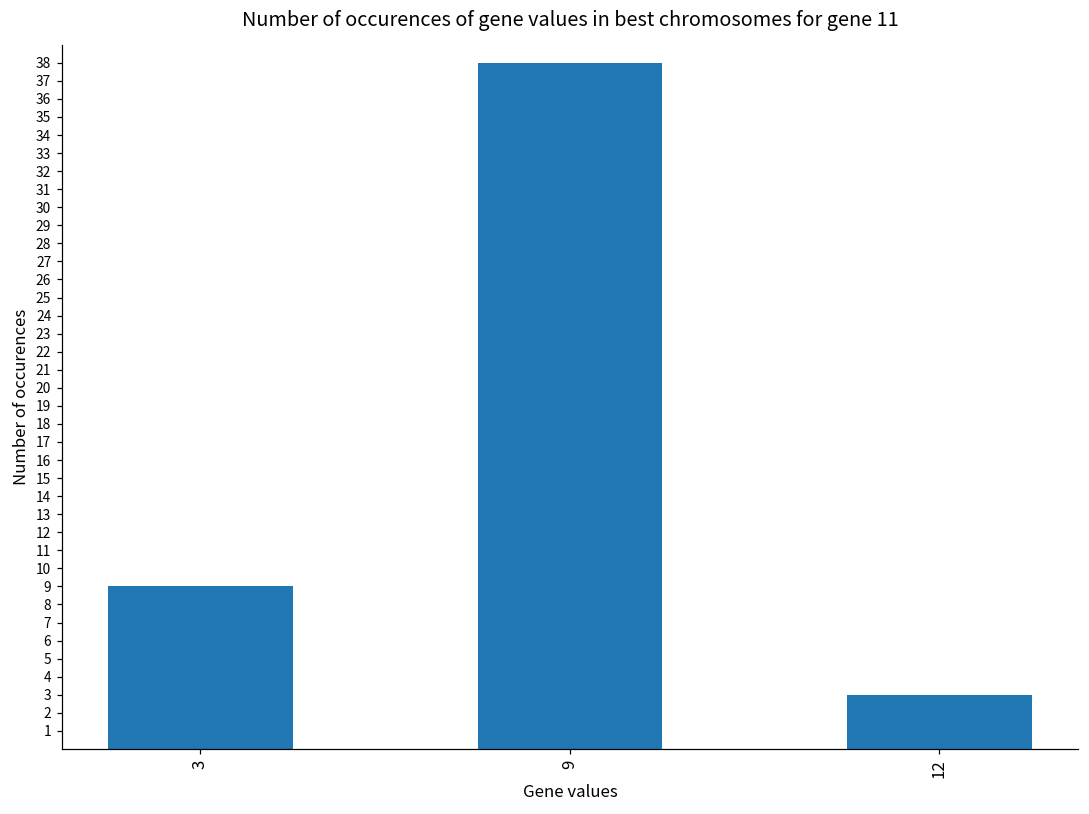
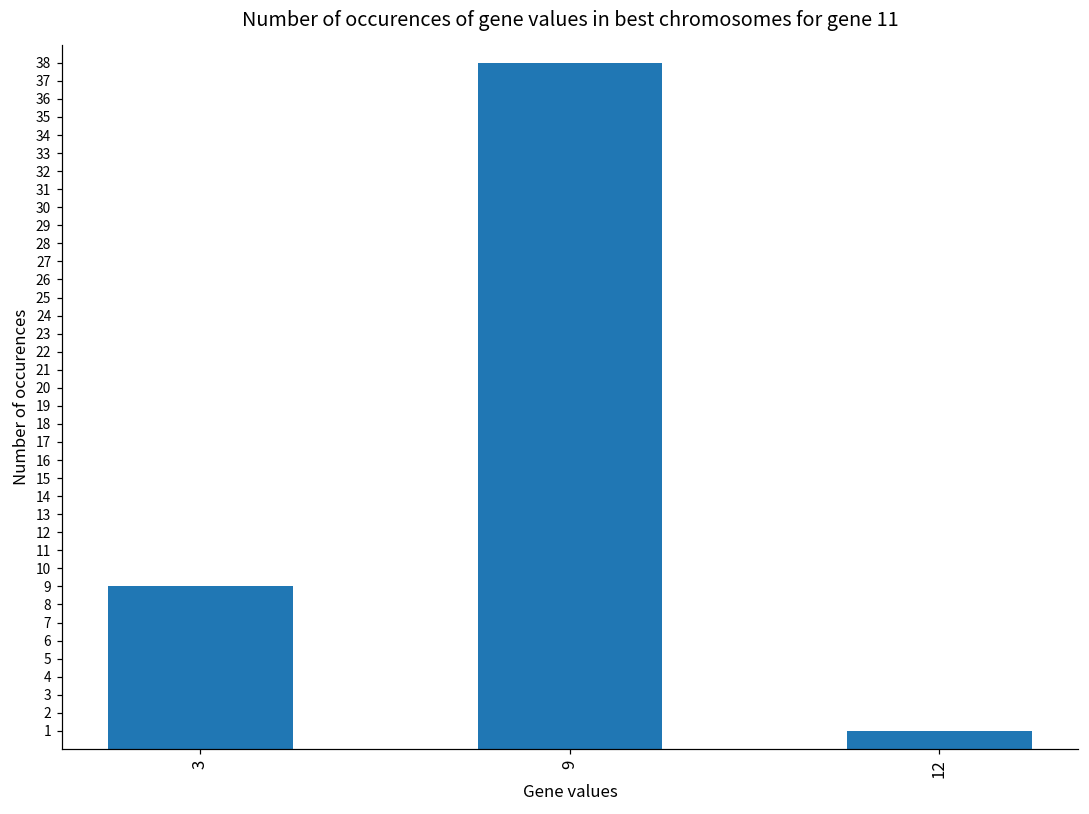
  {
    "3": 9,
    "9": 38,
-   "12": 3
+   "12": 1
  }
